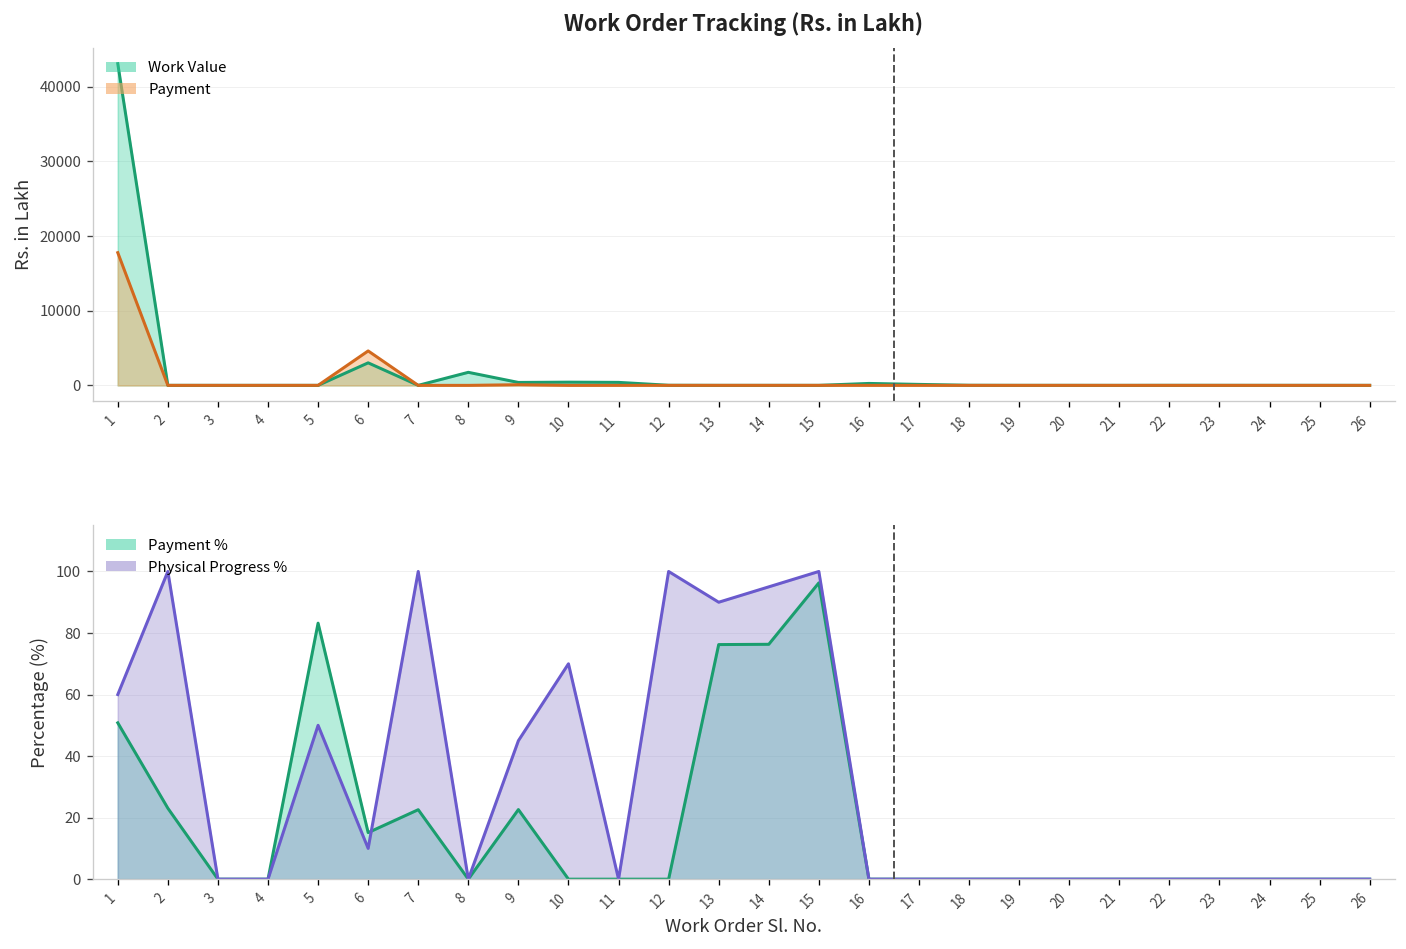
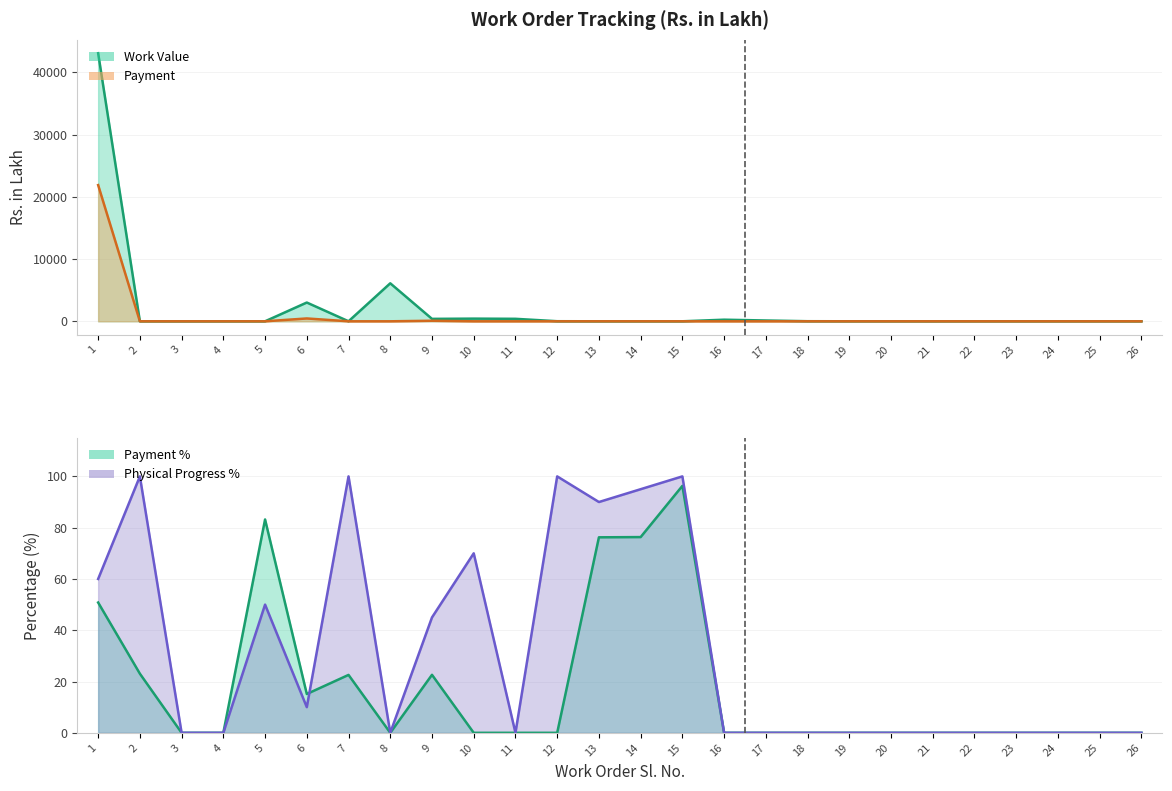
  {
    "Work Order Tracking (Rs. in Lakh)": {
      "Work Value": {
        "1": 43000,
        "6": 3000,
-       "8": 2000,
+       "8": 6000,
        "10": 0
      },
      "Payment": {
-       "1": 18000,
-       "6": 5000,
+       "1": 22000,
+       "6": 0,
        "8": 0,
        "10": 0
      }
    }
  }
